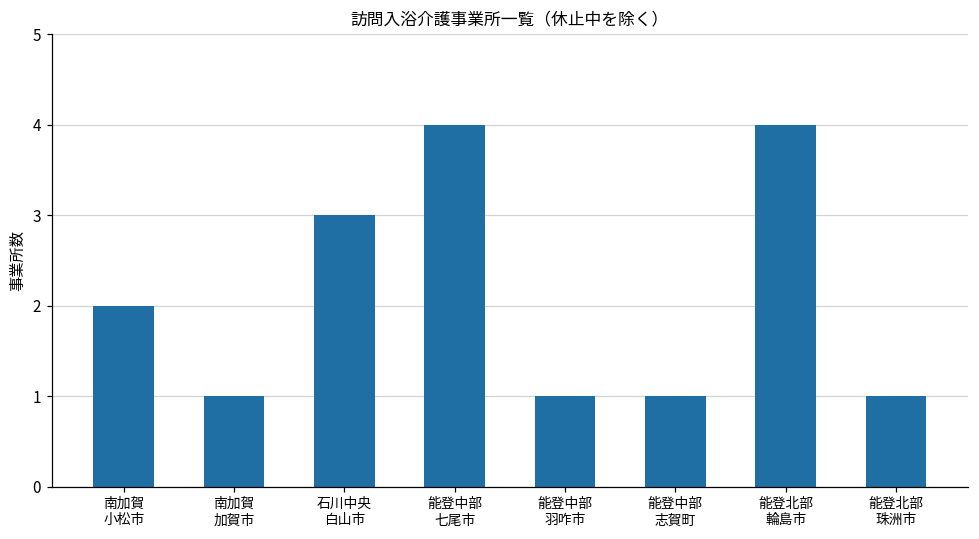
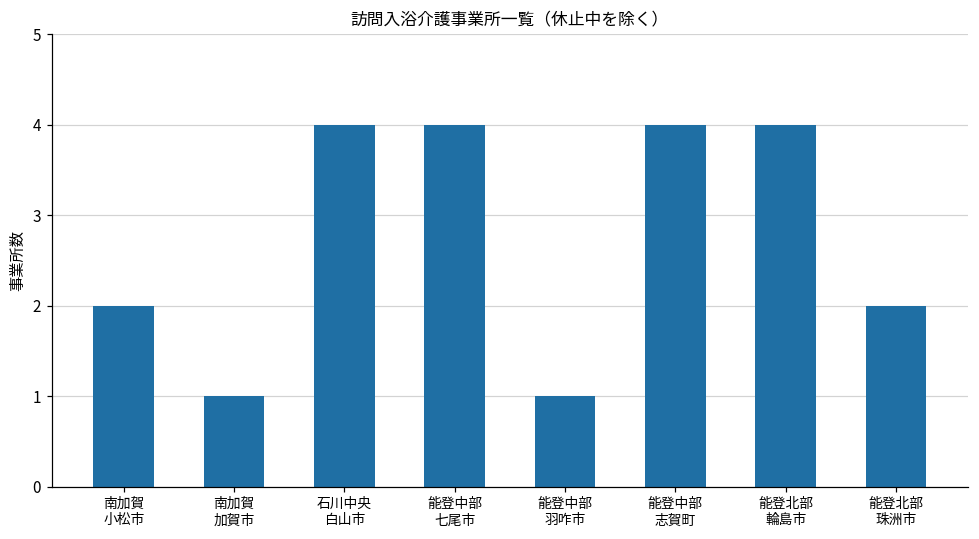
  {
    "南加賀 小松市": 2,
    "南加賀 加賀市": 1,
-   "石川中央 白山市": 3,
+   "石川中央 白山市": 4,
    "能登中部 七尾市": 4,
    "能登中部 羽咋市": 1,
-   "能登中部 志賀町": 1,
+   "能登中部 志賀町": 4,
    "能登北部 輪島市": 4,
-   "能登北部 珠洲市": 1
+   "能登北部 珠洲市": 2
  }
